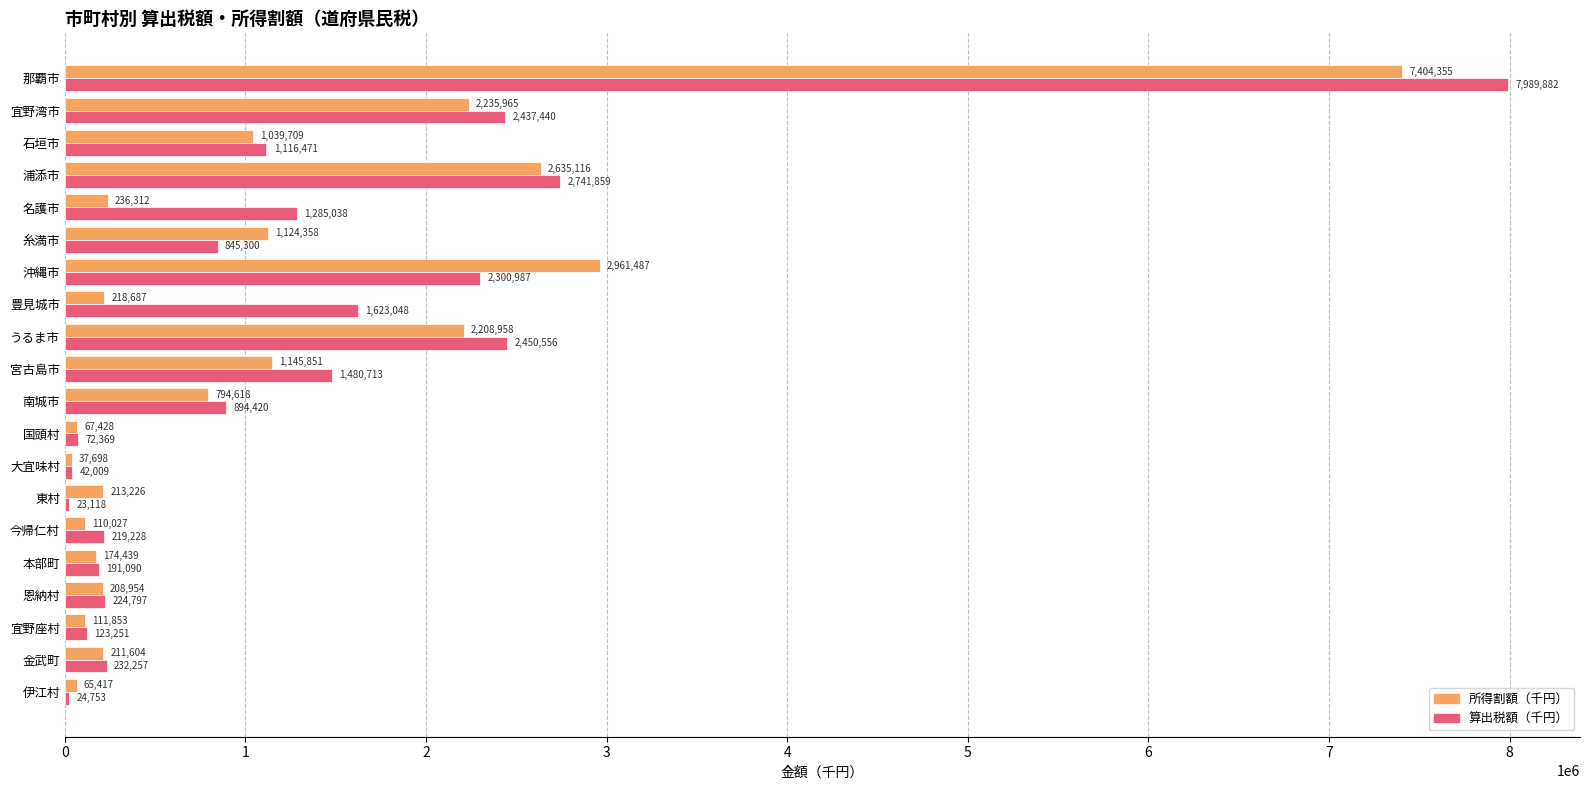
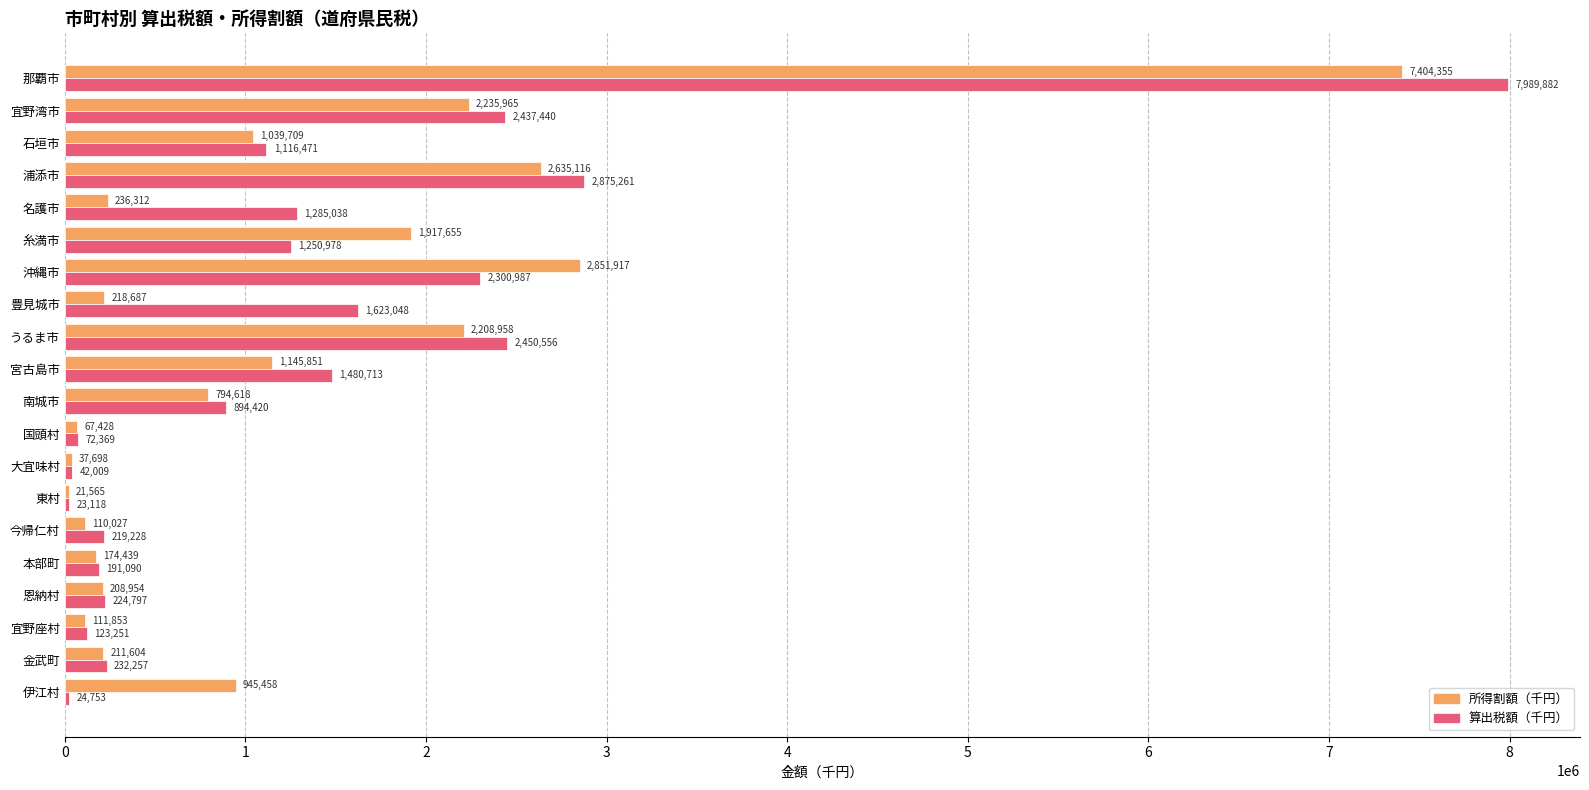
  {
    "所得割額（千円）": {
      "那覇市": "7,404,355",
      "宜野湾市": "2,235,965",
      "石垣市": "1,039,709",
      "浦添市": "2,635,116",
      "名護市": "236,312",
-     "糸満市": "1,124,358",
-     "沖縄市": "2,961,487",
+     "糸満市": "1,917,655",
+     "沖縄市": "2,851,917",
      "豊見城市": "218,687",
      "うるま市": "2,208,958",
      "宮古島市": "1,145,851",
      "南城市": "794,618",
      "国頭村": "67,428",
      "大宜味村": "37,698",
-     "東村": "213,226",
+     "東村": "21,565",
      "今帰仁村": "110,027",
      "本部町": "174,439",
      "恩納村": "208,954",
      "宜野座村": "111,853",
      "金武町": "211,604",
-     "伊江村": "65,417"
+     "伊江村": "945,458"
    },
    "算出税額（千円）": {
      "那覇市": "7,989,882",
      "宜野湾市": "2,437,440",
      "石垣市": "1,116,471",
-     "浦添市": "2,741,859",
+     "浦添市": "2,875,261",
      "名護市": "1,285,038",
-     "糸満市": "845,300",
+     "糸満市": "1,250,978",
      "沖縄市": "2,300,987",
      "豊見城市": "1,623,048",
      "うるま市": "2,450,556",
      "宮古島市": "1,480,713",
      "南城市": "894,420",
      "国頭村": "72,369",
      "大宜味村": "42,009",
      "東村": "23,118",
      "今帰仁村": "219,228",
      "本部町": "191,090",
      "恩納村": "224,797",
      "宜野座村": "123,251",
      "金武町": "232,257",
      "伊江村": "24,753"
    }
  }
